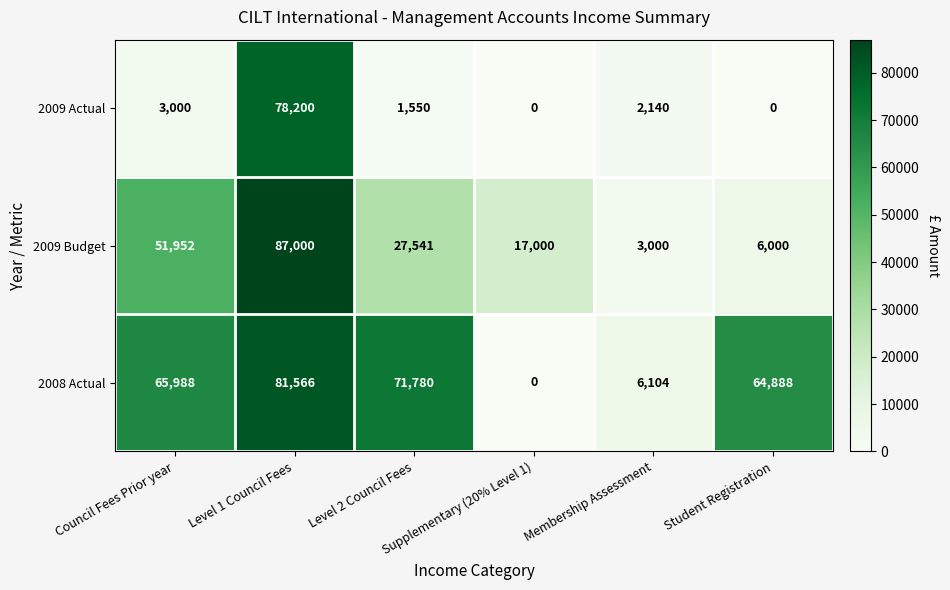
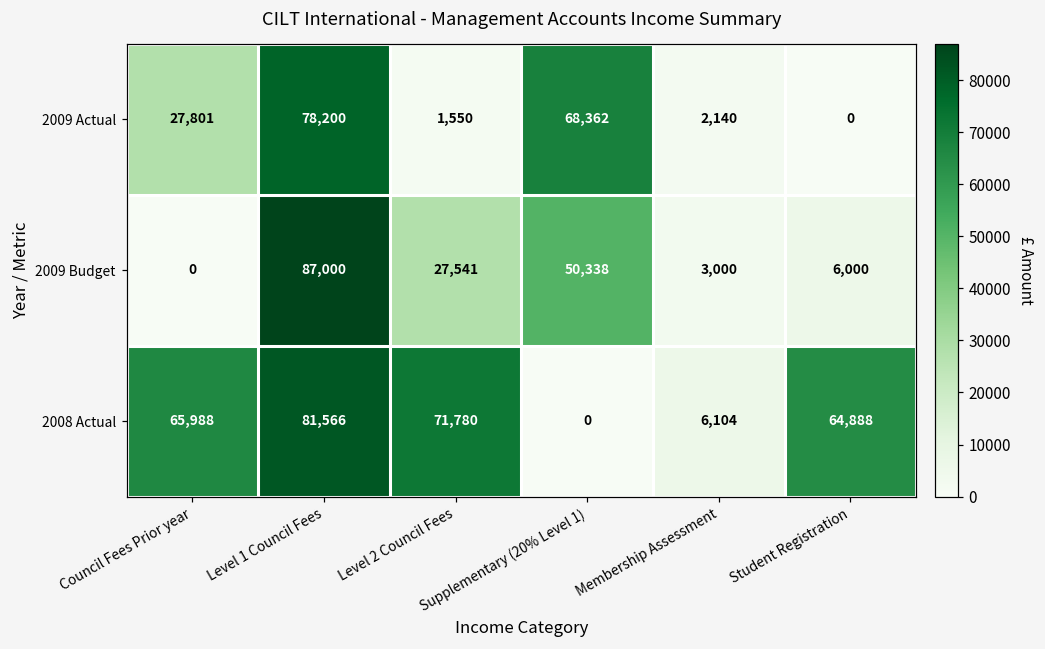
  {
    "2009 Actual": {
-     "Council Fees Prior year": "3,000",
+     "Council Fees Prior year": "27,801",
      "Level 1 Council Fees": "78,200",
      "Level 2 Council Fees": "1,550",
-     "Supplementary (20% Level 1)": "0",
+     "Supplementary (20% Level 1)": "68,362",
      "Membership Assessment": "2,140",
      "Student Registration": "0"
    },
    "2009 Budget": {
-     "Council Fees Prior year": "51,952",
+     "Council Fees Prior year": "0",
      "Level 1 Council Fees": "87,000",
      "Level 2 Council Fees": "27,541",
-     "Supplementary (20% Level 1)": "17,000",
+     "Supplementary (20% Level 1)": "50,338",
      "Membership Assessment": "3,000",
      "Student Registration": "6,000"
    },
    "2008 Actual": {
      "Council Fees Prior year": "65,988",
      "Level 1 Council Fees": "81,566",
      "Level 2 Council Fees": "71,780",
      "Supplementary (20% Level 1)": "0",
      "Membership Assessment": "6,104",
      "Student Registration": "64,888"
    }
  }
